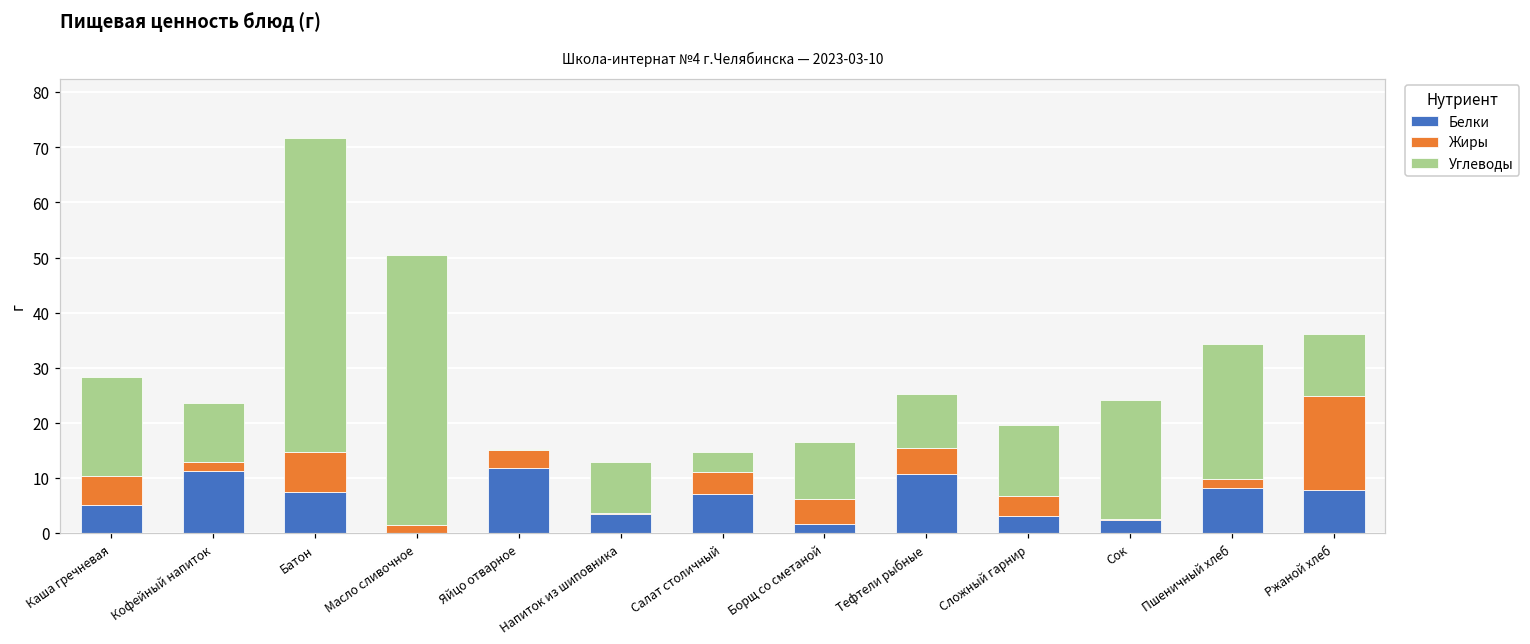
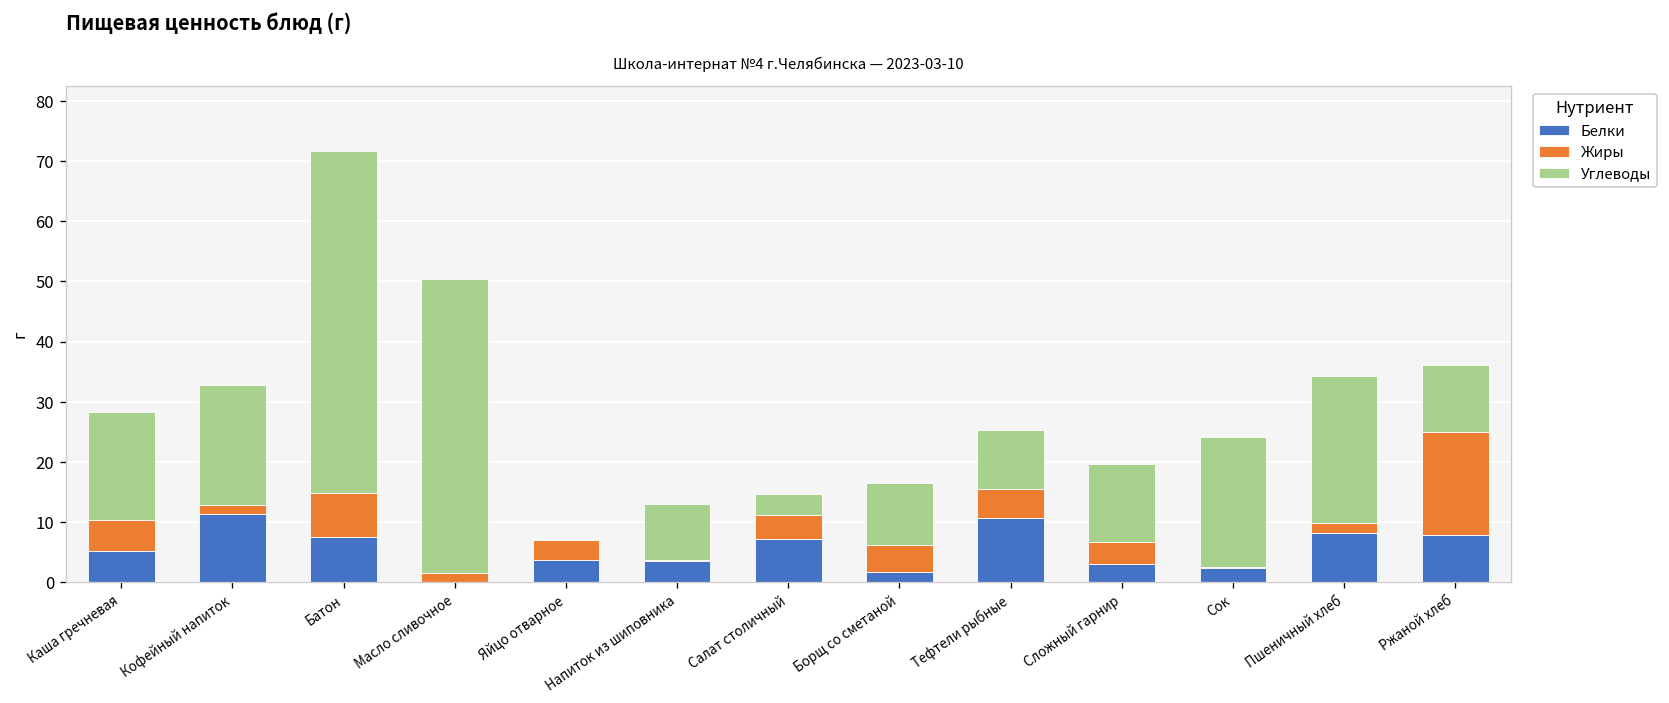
  {
    "Белки": {
      "Каша гречневая": 5,
      "Кофейный напиток": 11,
      "Батон": 7,
-     "Яйцо отварное": 12,
+     "Яйцо отварное": 4,
      "Напиток из шиповника": 4,
      "Салат столичный": 7,
      "Борщ со сметаной": 2,
      "Тефтели рыбные": 11,
      "Сложный гарнир": 3,
      "Сок": 2,
      "Пшеничный хлеб": 8,
      "Ржаной хлеб": 8
    },
    "Жиры": {
      "Каша гречневая": 5,
      "Кофейный напиток": 2,
      "Батон": 7,
      "Масло сливочное": 1,
      "Яйцо отварное": 3,
      "Салат столичный": 4,
      "Борщ со сметаной": 5,
      "Тефтели рыбные": 5,
      "Сложный гарнир": 4,
      "Пшеничный хлеб": 2,
      "Ржаной хлеб": 17
    },
    "Углеводы": {
      "Каша гречневая": 18,
-     "Кофейный напиток": 11,
+     "Кофейный напиток": 20,
      "Батон": 57,
      "Масло сливочное": 49,
      "Напиток из шиповника": 9,
      "Салат столичный": 3,
      "Борщ со сметаной": 10,
      "Тефтели рыбные": 10,
      "Сложный гарнир": 13,
      "Сок": 22,
      "Пшеничный хлеб": 25,
      "Ржаной хлеб": 11
    }
  }
